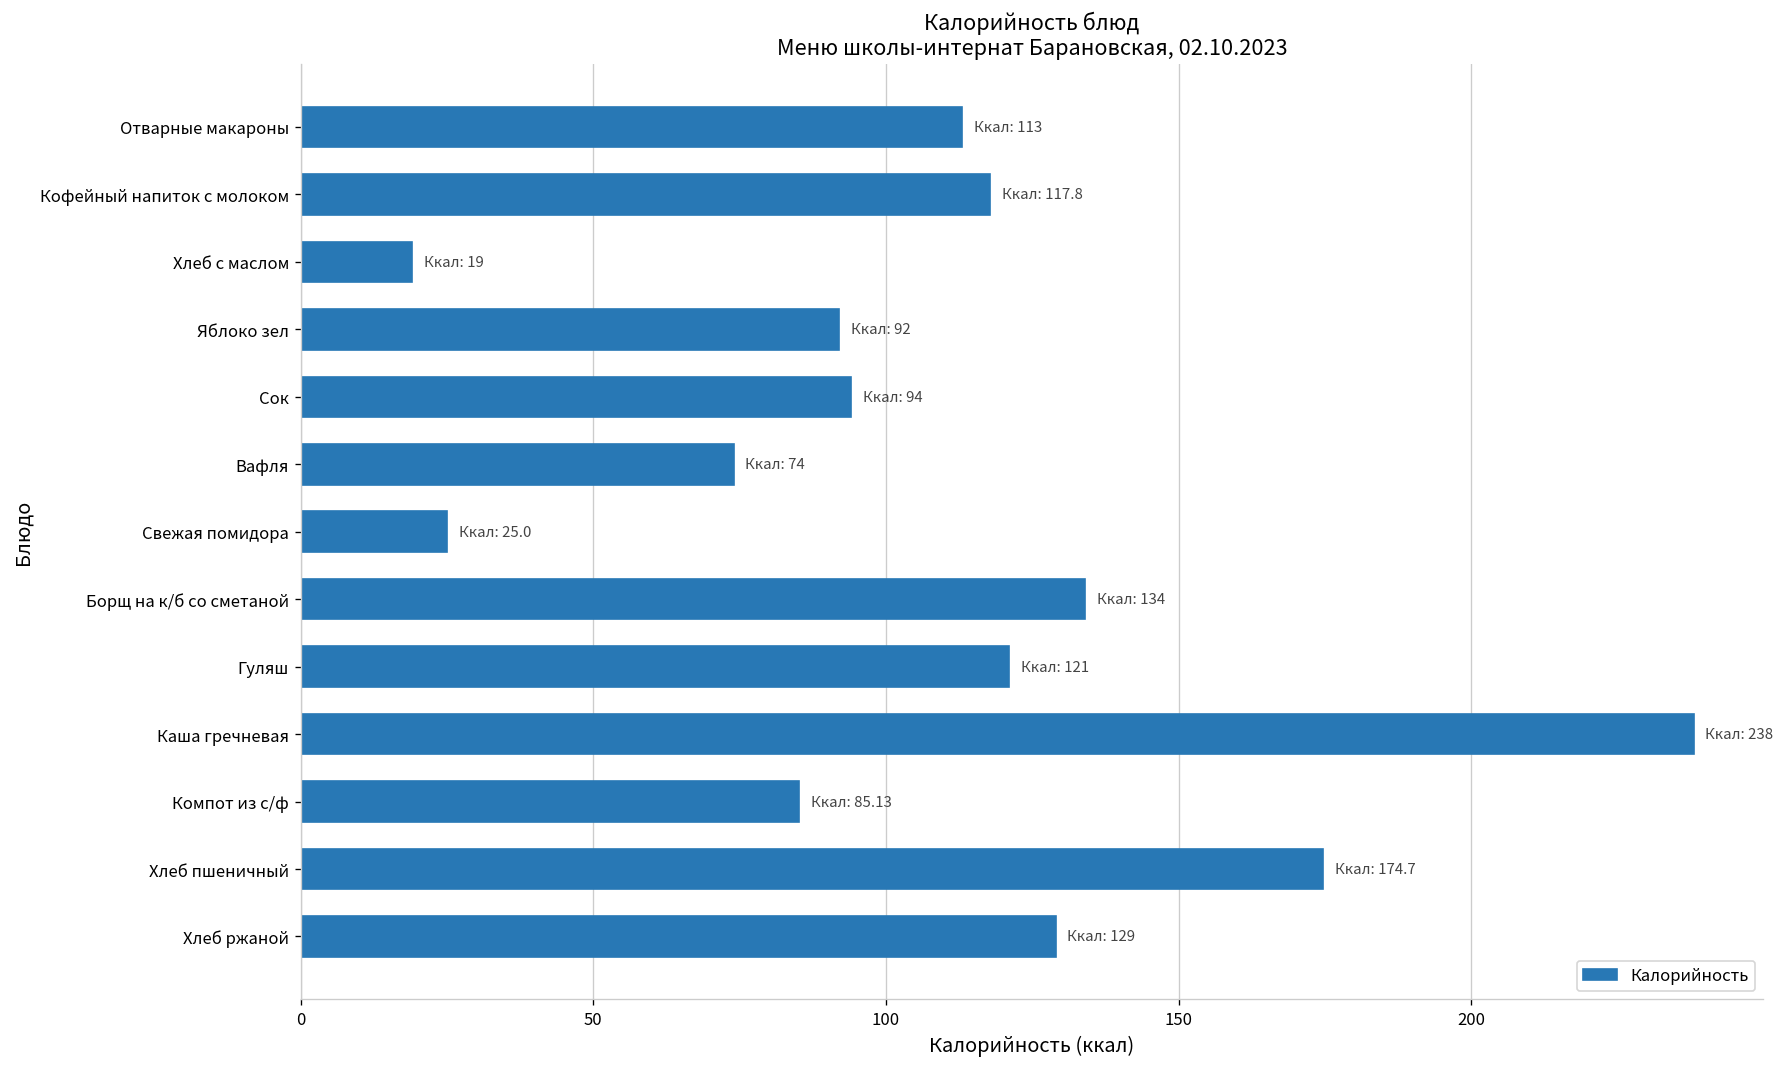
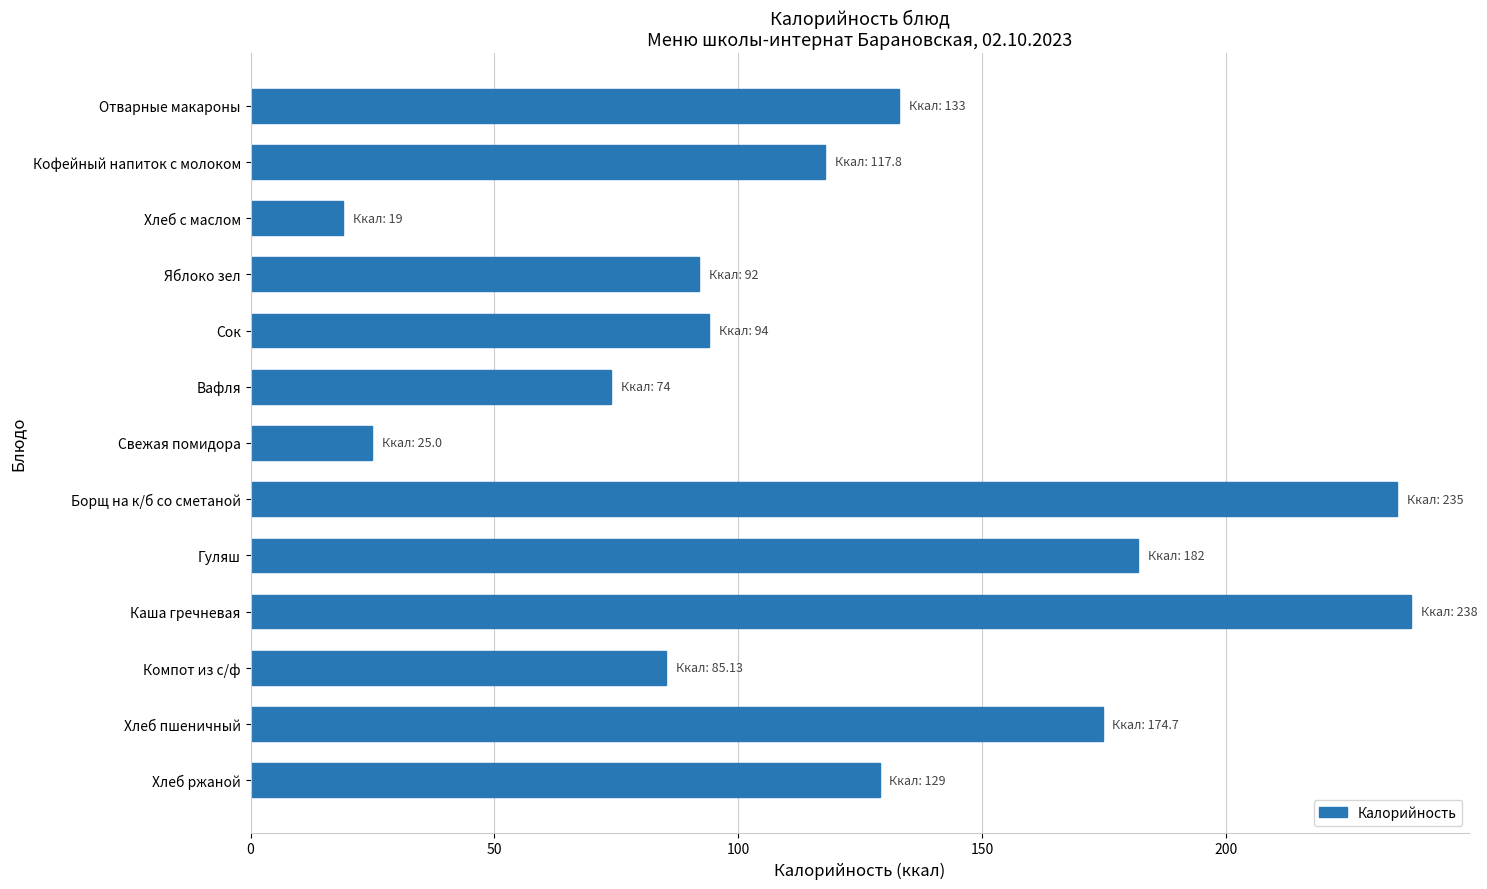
  {
-   "Отварные макароны": 113,
+   "Отварные макароны": 133,
    "Кофейный напиток с молоком": 117.8,
    "Хлеб с маслом": 19,
    "Яблоко зел": 92,
    "Сок": 94,
    "Вафля": 74,
    "Свежая помидора": 25.0,
-   "Борщ на к/б со сметаной": 134,
-   "Гуляш": 121,
+   "Борщ на к/б со сметаной": 235,
+   "Гуляш": 182,
    "Каша гречневая": 238,
    "Компот из с/ф": 85.13,
    "Хлеб пшеничный": 174.7,
    "Хлеб ржаной": 129
  }
